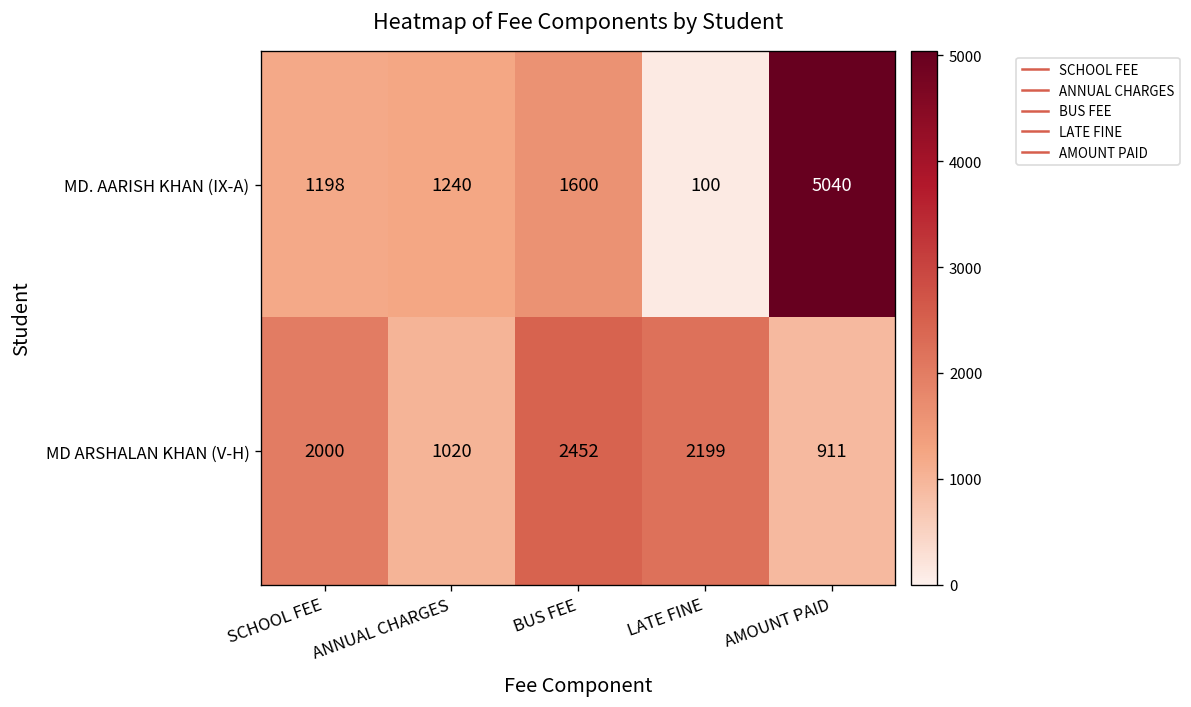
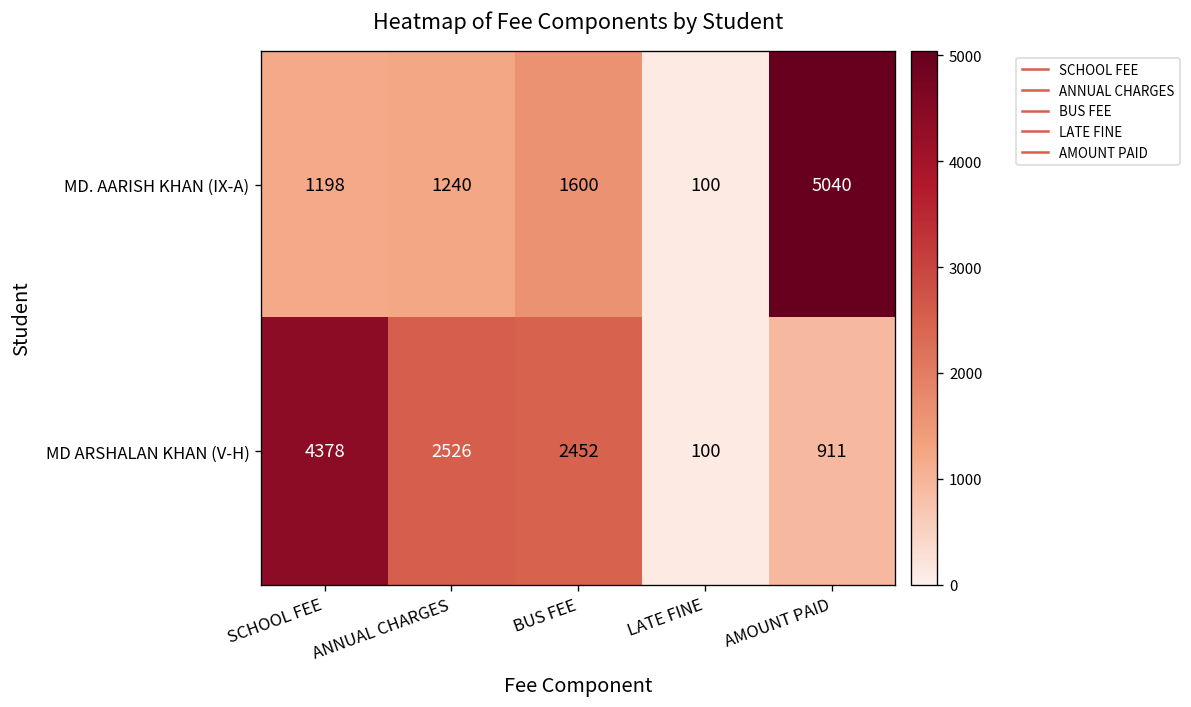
  {
    "MD. AARISH KHAN (IX-A)": {
      "SCHOOL FEE": 1198,
      "ANNUAL CHARGES": 1240,
      "BUS FEE": 1600,
      "LATE FINE": 100,
      "AMOUNT PAID": 5040
    },
    "MD ARSHALAN KHAN (V-H)": {
-     "SCHOOL FEE": 2000,
-     "ANNUAL CHARGES": 1020,
+     "SCHOOL FEE": 4378,
+     "ANNUAL CHARGES": 2526,
      "BUS FEE": 2452,
-     "LATE FINE": 2199,
+     "LATE FINE": 100,
      "AMOUNT PAID": 911
    }
  }
